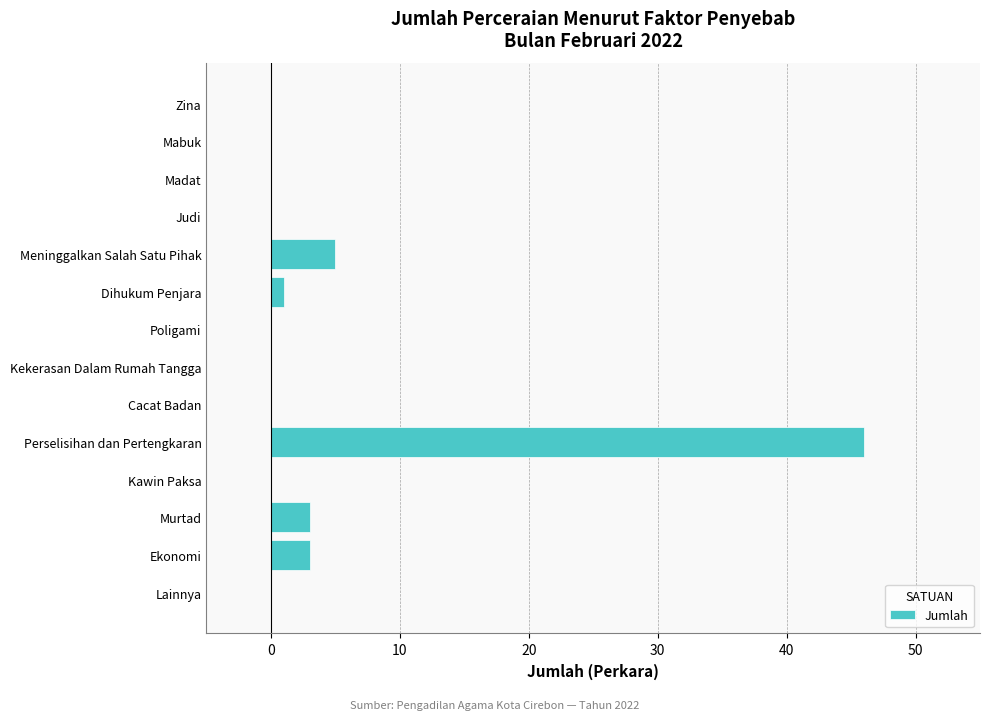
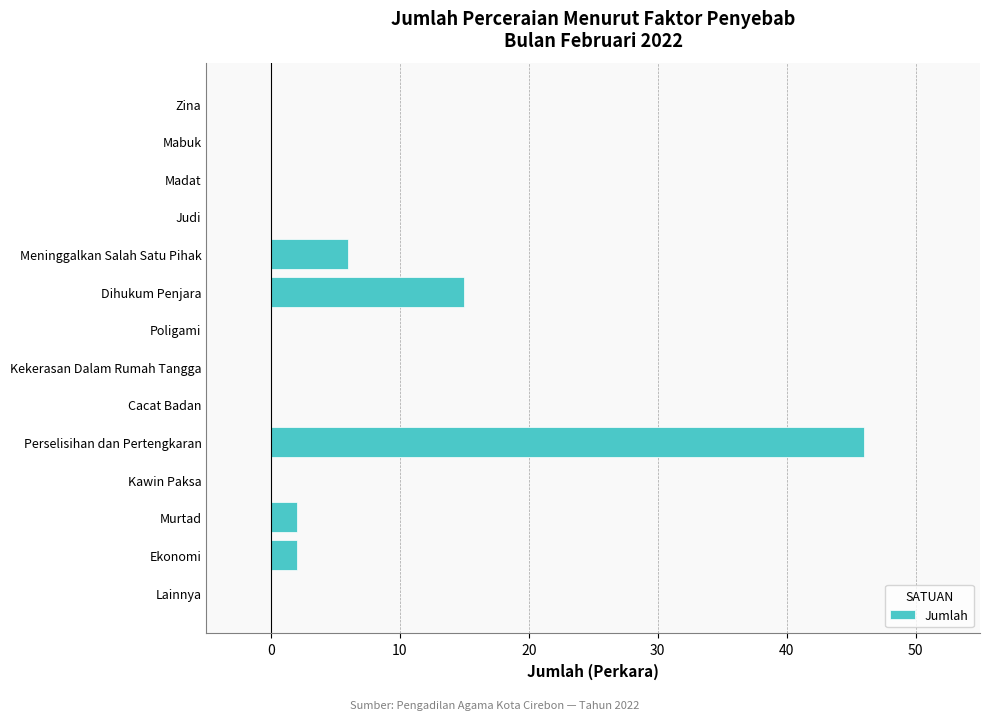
  {
    "Zina": 0,
    "Mabuk": 0,
    "Madat": 0,
    "Judi": 0,
-   "Meninggalkan Salah Satu Pihak": 5,
-   "Dihukum Penjara": 1,
+   "Meninggalkan Salah Satu Pihak": 6,
+   "Dihukum Penjara": 15,
    "Poligami": 0,
    "Kekerasan Dalam Rumah Tangga": 0,
    "Cacat Badan": 0,
    "Perselisihan dan Pertengkaran": 46,
    "Kawin Paksa": 0,
-   "Murtad": 3,
-   "Ekonomi": 3,
+   "Murtad": 2,
+   "Ekonomi": 2,
    "Lainnya": 0
  }
